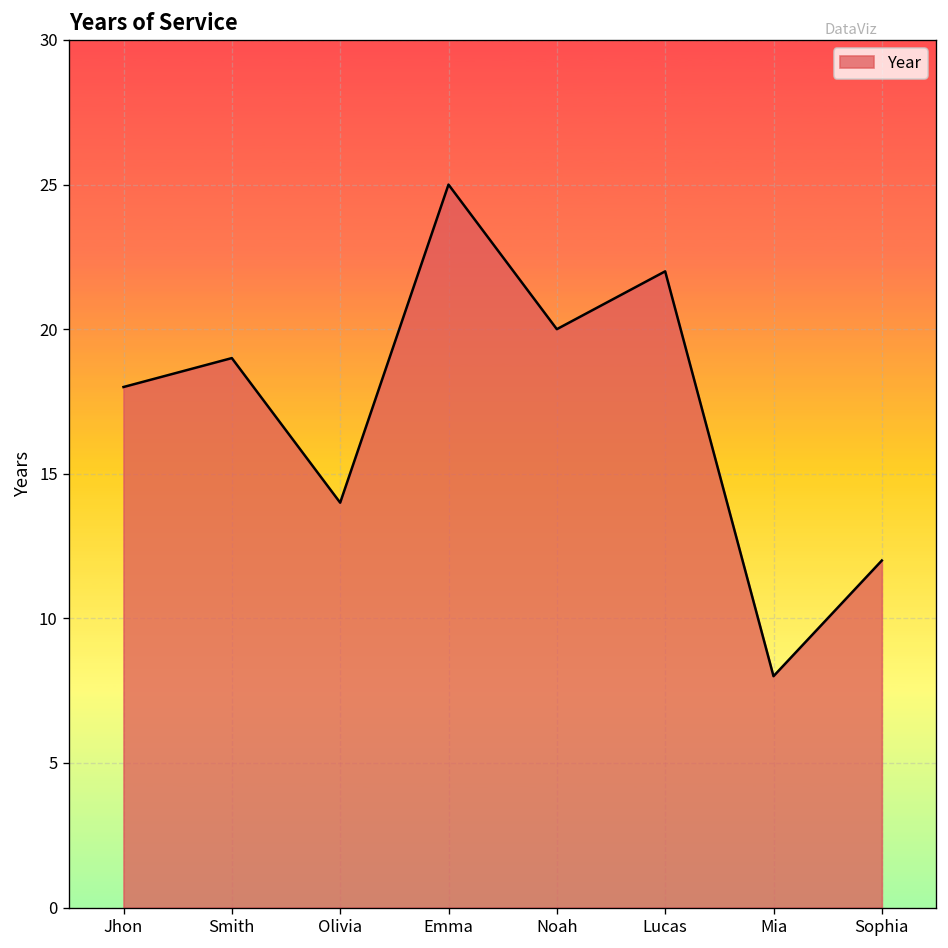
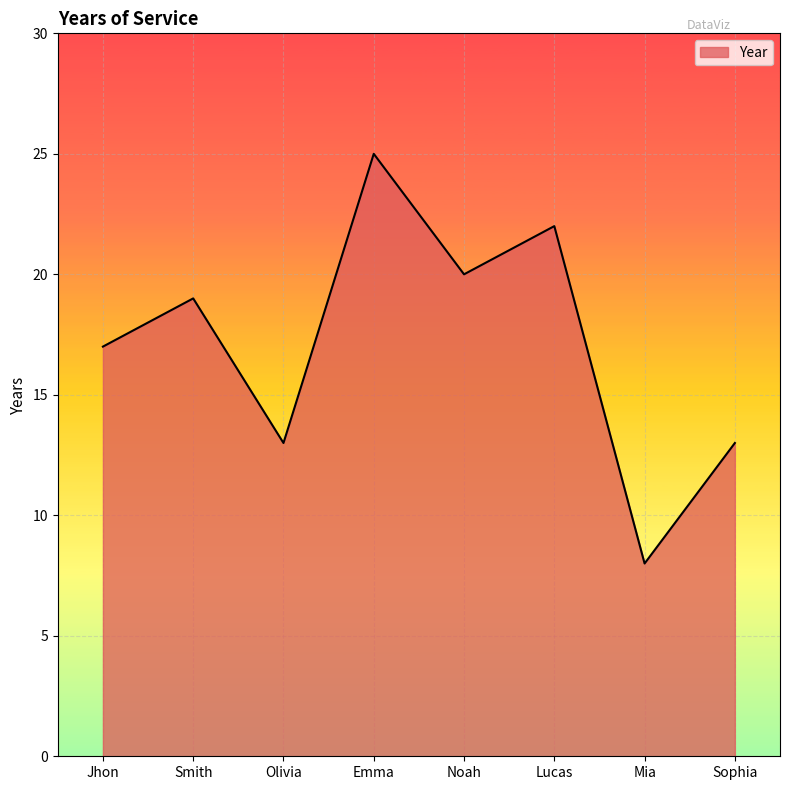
  {
-   "Jhon": 18,
+   "Jhon": 17,
    "Smith": 19,
-   "Olivia": 14,
+   "Olivia": 13,
    "Emma": 25,
    "Noah": 20,
    "Lucas": 22,
    "Mia": 8,
-   "Sophia": 12
+   "Sophia": 13
  }
